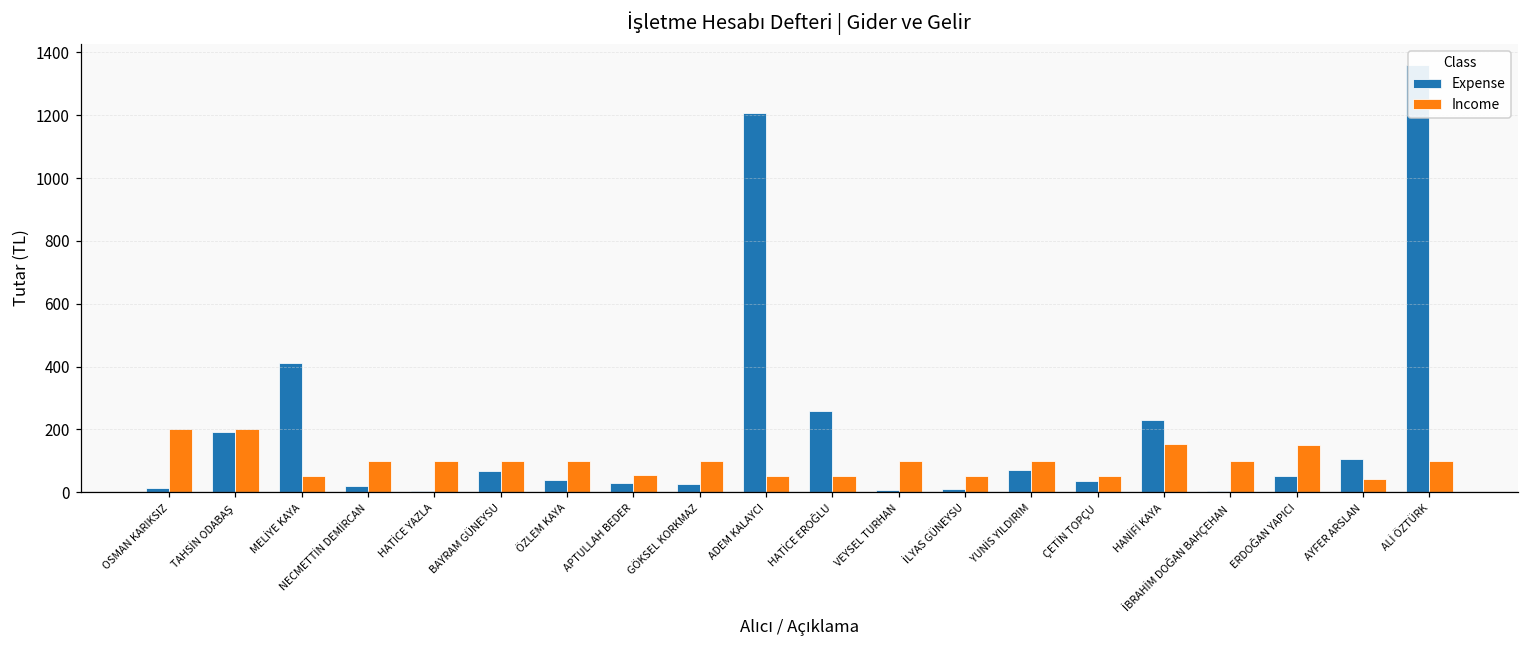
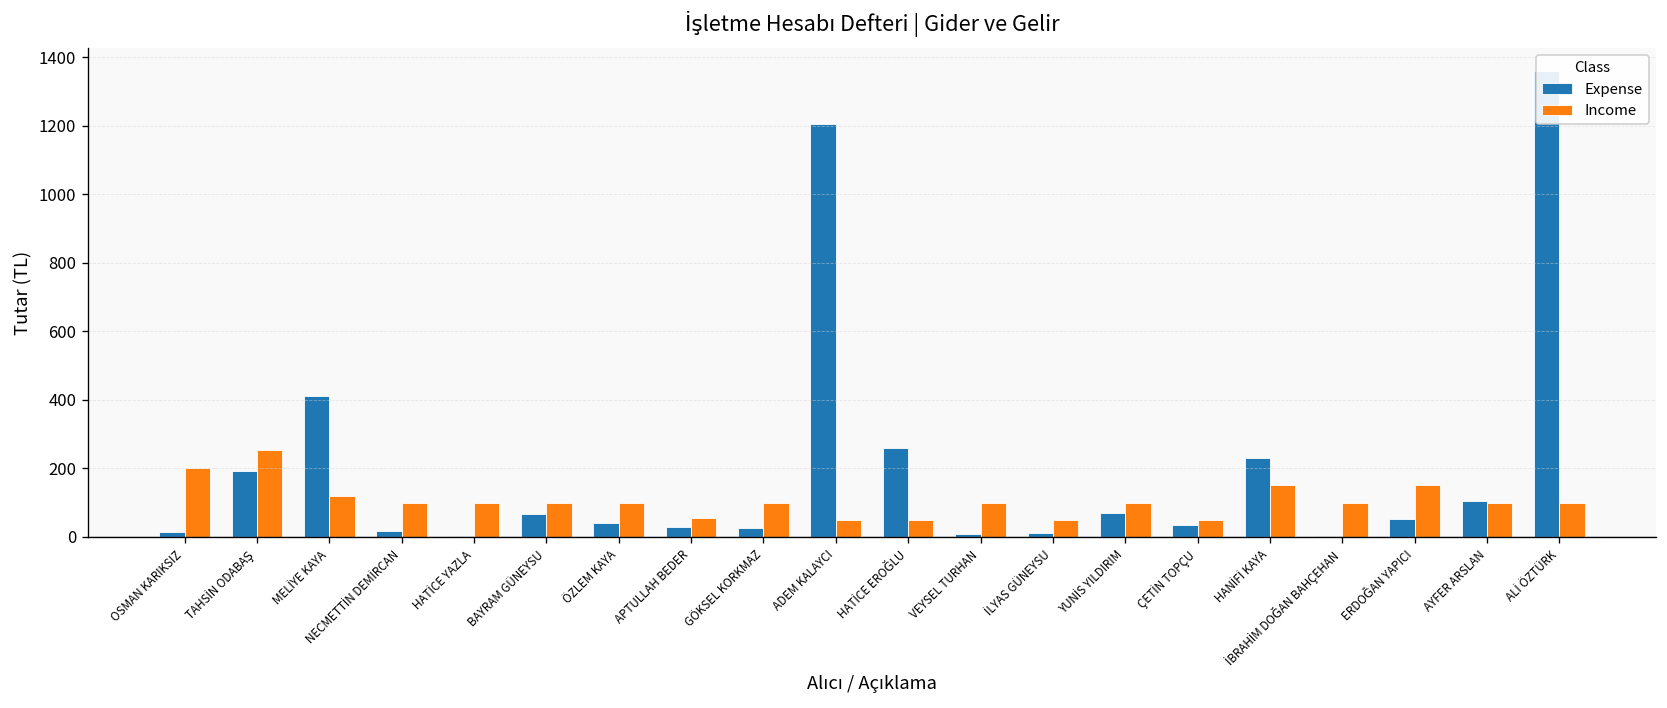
  {
    "Expense": {
      "OSMAN KARIKSIZ": 10,
      "TAHSİN ODABAŞ": 190,
      "MELİYE KAYA": 410,
      "NECMETTİN DEMİRCAN": 20,
      "BAYRAM GÜNEYSU": 70,
      "ÖZLEM KAYA": 40,
      "APTULLAH BEDER": 30,
      "GÖKSEL KORKMAZ": 30,
      "ADEM KALAYCI": 1210,
      "HATİCE EROĞLU": 260,
      "İLYAS GÜNEYSU": 10,
      "YUNİS YILDIRIM": 70,
      "ÇETİN TOPÇU": 40,
      "HANİFİ KAYA": 230,
      "ERDOĞAN YAPICI": 50,
      "AYFER ARSLAN": 100
    },
    "Income": {
      "OSMAN KARIKSIZ": 200,
-     "TAHSİN ODABAŞ": 200,
-     "MELİYE KAYA": 50,
+     "TAHSİN ODABAŞ": 250,
+     "MELİYE KAYA": 120,
      "NECMETTİN DEMİRCAN": 100,
      "HATİCE YAZLA": 100,
      "BAYRAM GÜNEYSU": 100,
      "ÖZLEM KAYA": 100,
      "APTULLAH BEDER": 60,
      "GÖKSEL KORKMAZ": 100,
      "ADEM KALAYCI": 50,
      "HATİCE EROĞLU": 50,
      "VEYSEL TURHAN": 100,
      "İLYAS GÜNEYSU": 50,
      "YUNİS YILDIRIM": 100,
      "ÇETİN TOPÇU": 50,
      "HANİFİ KAYA": 150,
      "İBRAHİM DOĞAN BAHÇEHAN": 100,
      "ERDOĞAN YAPICI": 150,
-     "AYFER ARSLAN": 40,
+     "AYFER ARSLAN": 100,
      "ALİ ÖZTÜRK": 100
    }
  }
